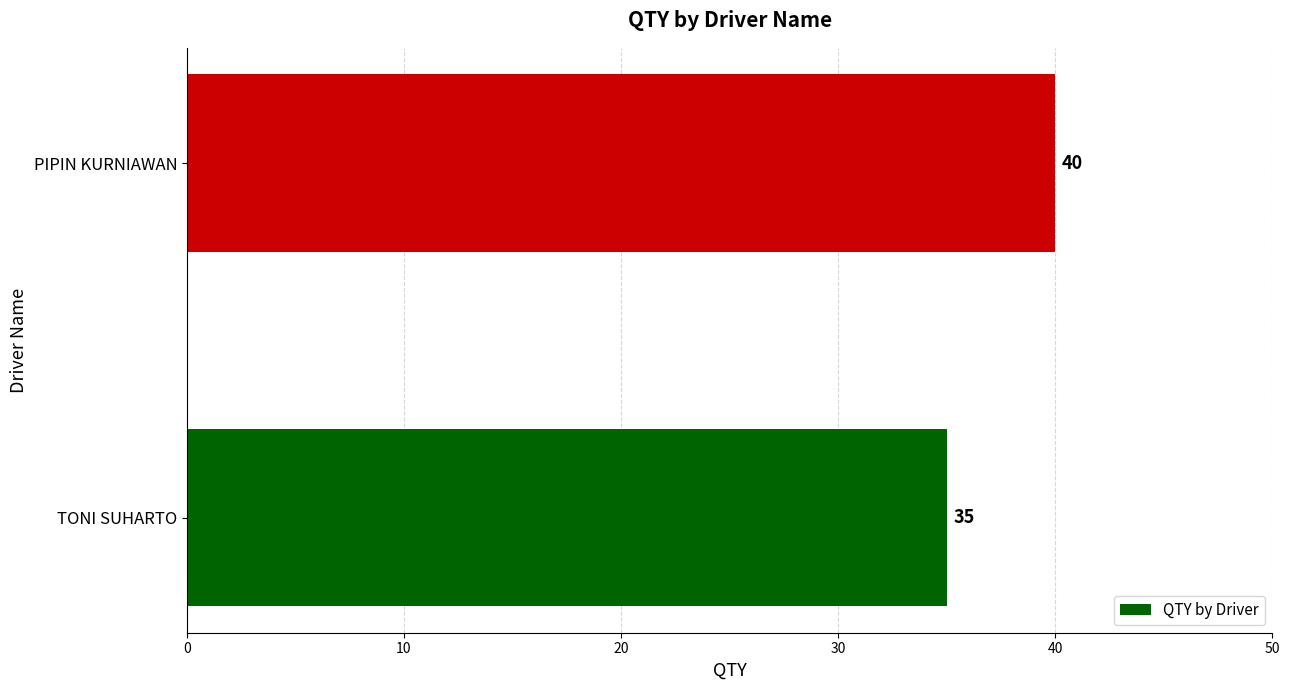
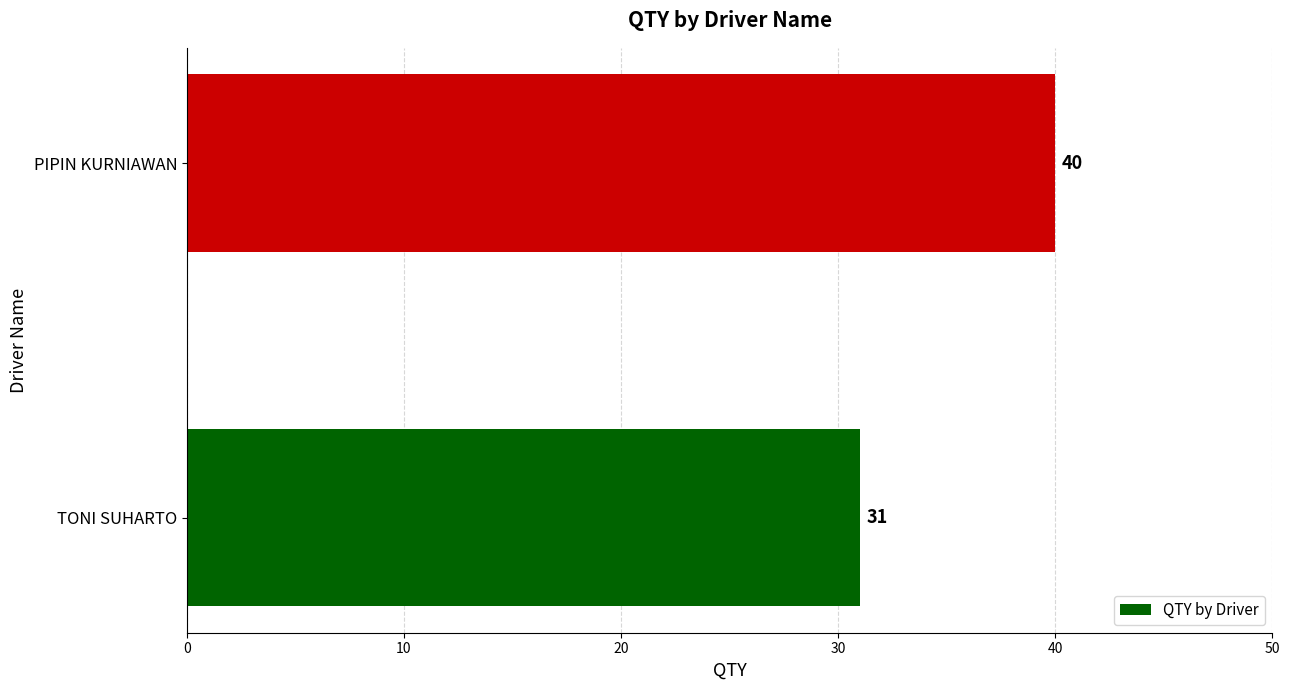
  {
    "PIPIN KURNIAWAN": 40,
-   "TONI SUHARTO": 35
+   "TONI SUHARTO": 31
  }
